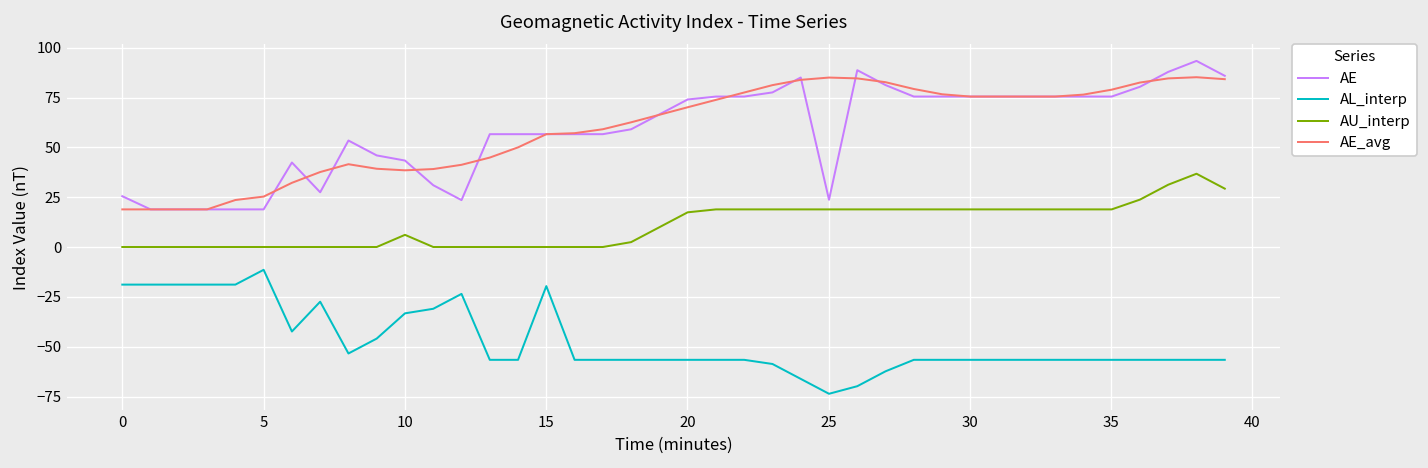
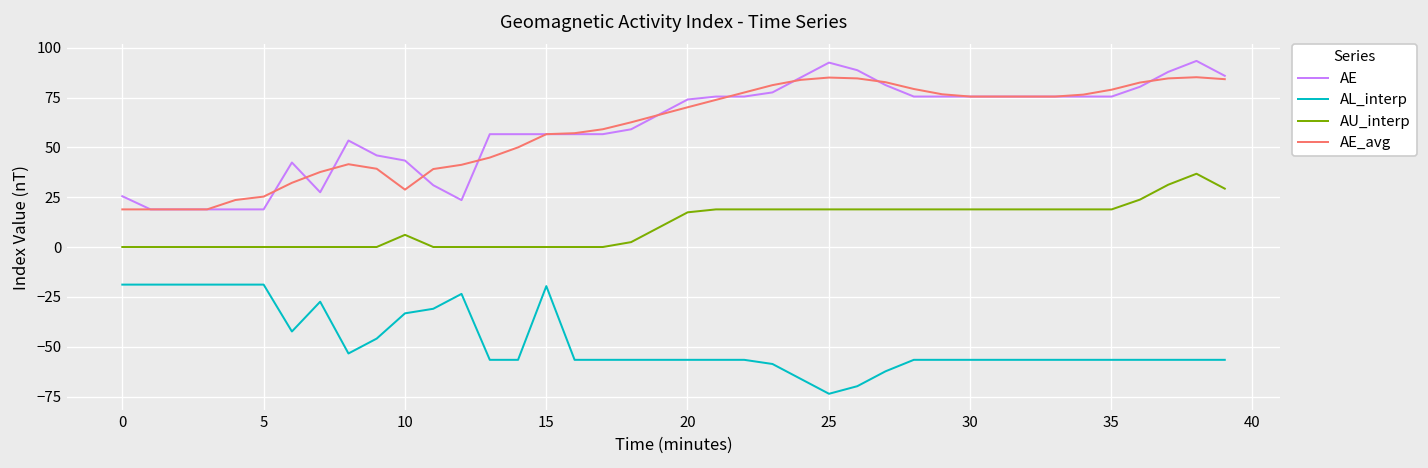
  {
    "AE": {
      "0": 25,
      "5": 19,
      "10": 43,
      "20": 74,
-     "25": 24
+     "25": 93
    },
    "AL_interp": {
      "0": -19,
-     "5": -11,
+     "5": -19,
      "10": -33,
      "15": -20,
      "20": -57,
      "25": -74
    },
    "AU_interp": {
      "0": 0,
      "5": 0,
      "10": 6,
      "15": 0,
      "20": 17,
      "25": 19
    },
    "AE_avg": {
      "0": 19,
      "5": 25,
-     "10": 38,
+     "10": 29,
      "20": 70,
      "25": 85
    }
  }
